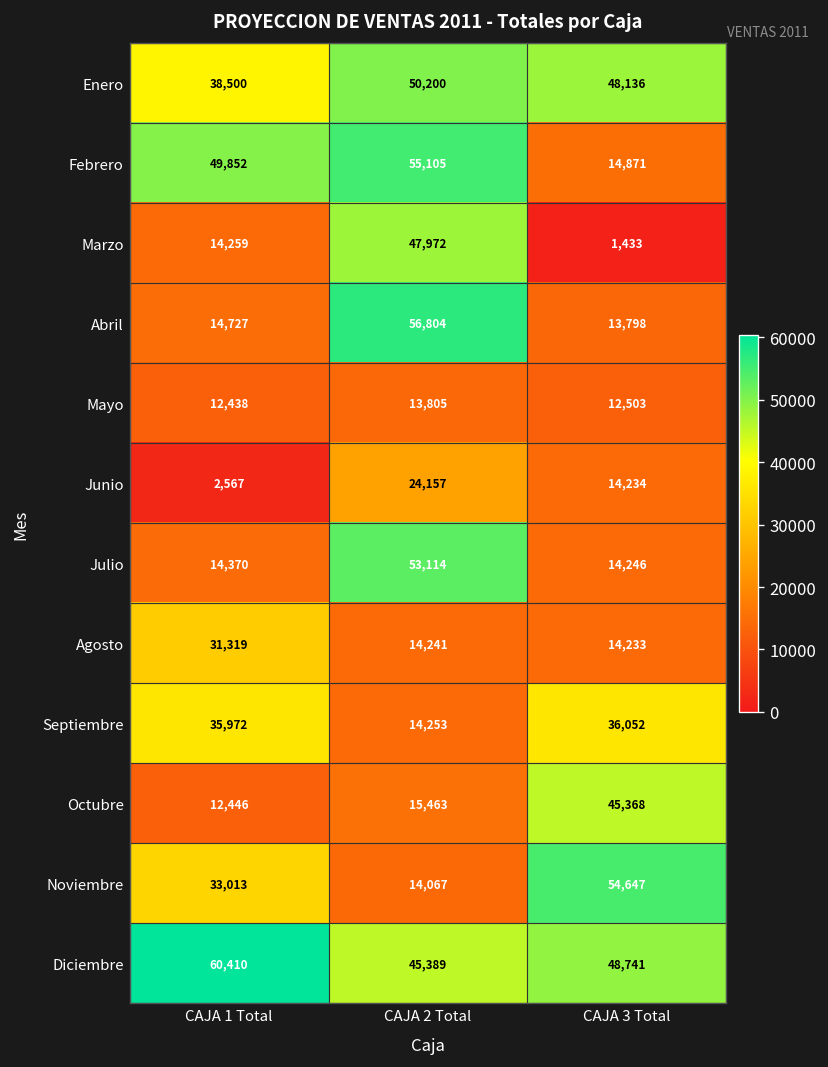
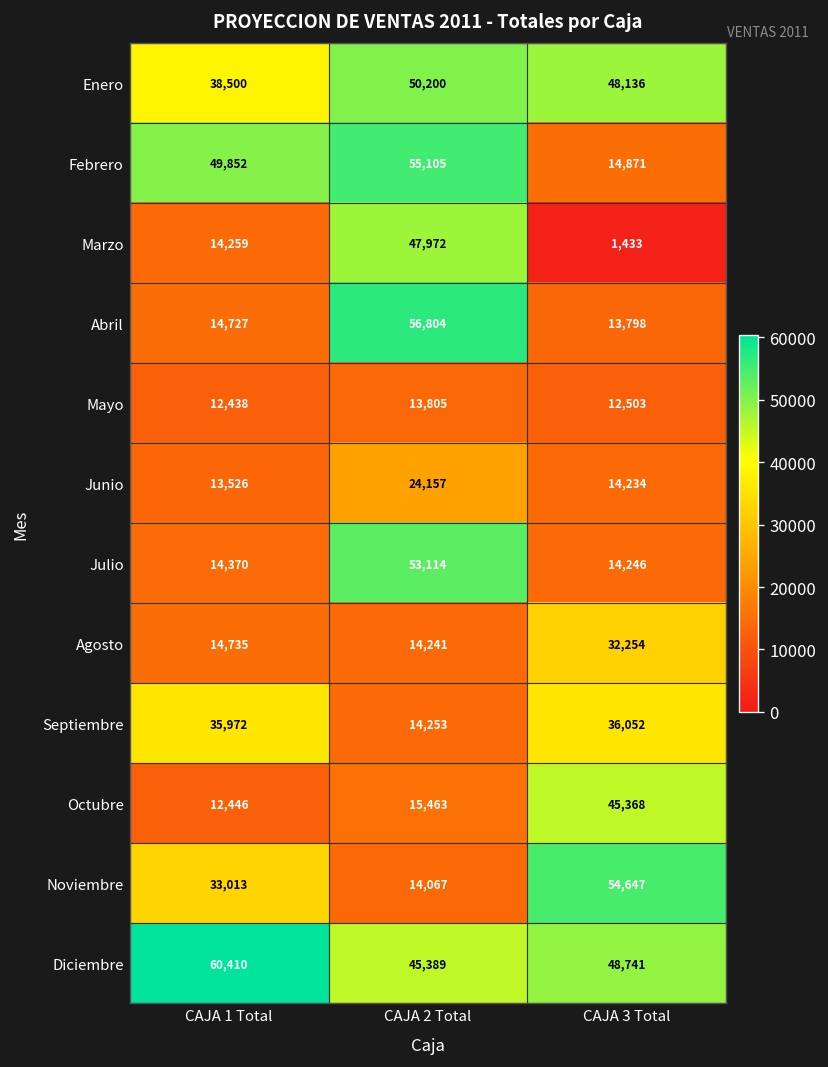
  {
    "Enero": {
      "CAJA 1 Total": "38,500",
      "CAJA 2 Total": "50,200",
      "CAJA 3 Total": "48,136"
    },
    "Febrero": {
      "CAJA 1 Total": "49,852",
      "CAJA 2 Total": "55,105",
      "CAJA 3 Total": "14,871"
    },
    "Marzo": {
      "CAJA 1 Total": "14,259",
      "CAJA 2 Total": "47,972",
      "CAJA 3 Total": "1,433"
    },
    "Abril": {
      "CAJA 1 Total": "14,727",
      "CAJA 2 Total": "56,804",
      "CAJA 3 Total": "13,798"
    },
    "Mayo": {
      "CAJA 1 Total": "12,438",
      "CAJA 2 Total": "13,805",
      "CAJA 3 Total": "12,503"
    },
    "Junio": {
-     "CAJA 1 Total": "2,567",
+     "CAJA 1 Total": "13,526",
      "CAJA 2 Total": "24,157",
      "CAJA 3 Total": "14,234"
    },
    "Julio": {
      "CAJA 1 Total": "14,370",
      "CAJA 2 Total": "53,114",
      "CAJA 3 Total": "14,246"
    },
    "Agosto": {
-     "CAJA 1 Total": "31,319",
+     "CAJA 1 Total": "14,735",
      "CAJA 2 Total": "14,241",
-     "CAJA 3 Total": "14,233"
+     "CAJA 3 Total": "32,254"
    },
    "Septiembre": {
      "CAJA 1 Total": "35,972",
      "CAJA 2 Total": "14,253",
      "CAJA 3 Total": "36,052"
    },
    "Octubre": {
      "CAJA 1 Total": "12,446",
      "CAJA 2 Total": "15,463",
      "CAJA 3 Total": "45,368"
    },
    "Noviembre": {
      "CAJA 1 Total": "33,013",
      "CAJA 2 Total": "14,067",
      "CAJA 3 Total": "54,647"
    },
    "Diciembre": {
      "CAJA 1 Total": "60,410",
      "CAJA 2 Total": "45,389",
      "CAJA 3 Total": "48,741"
    }
  }
